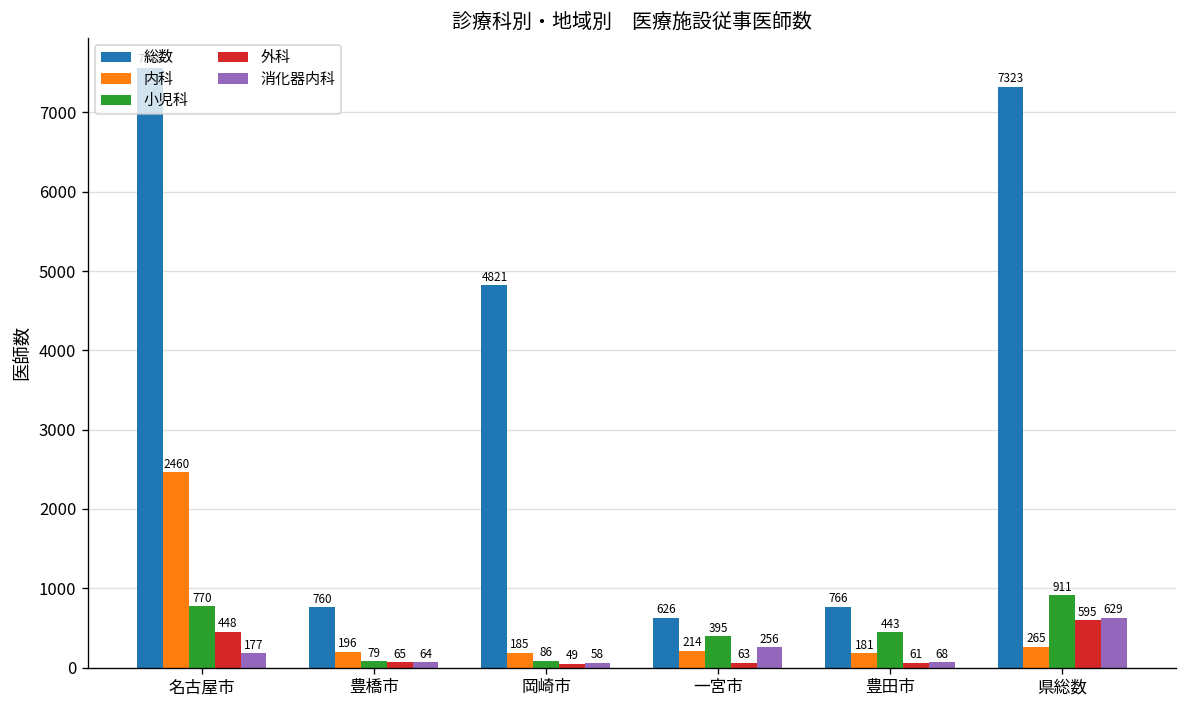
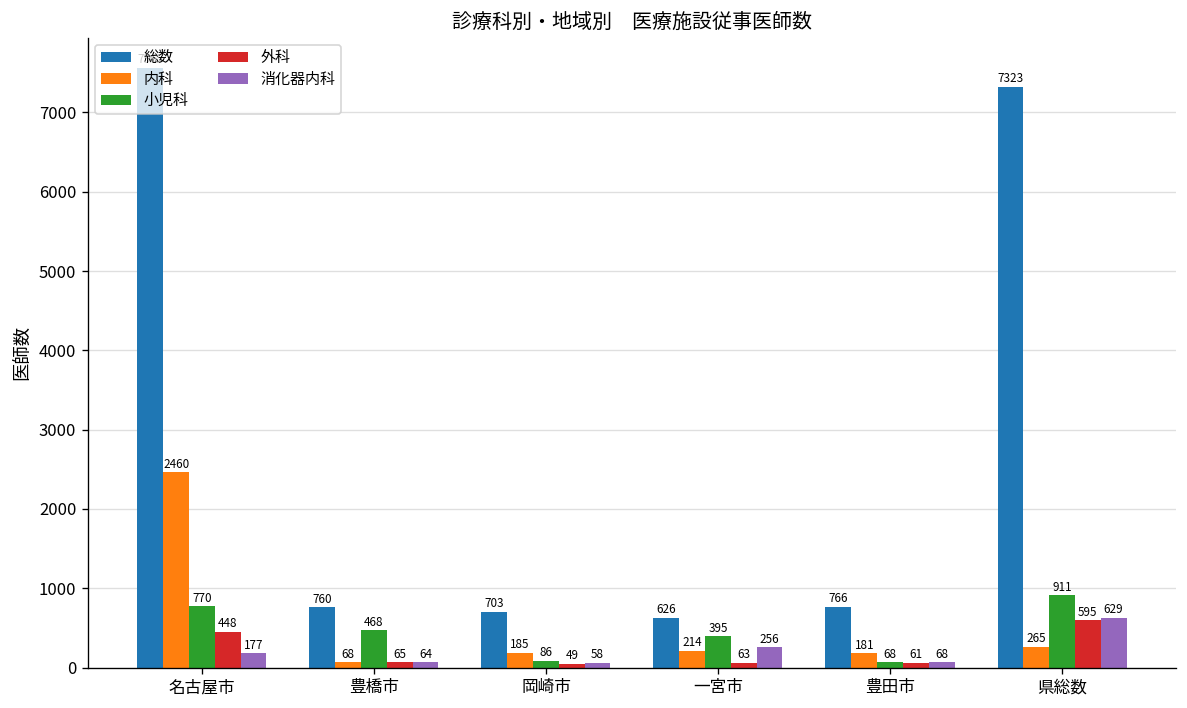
  {
    "総数": {
      "豊橋市": 760,
-     "岡崎市": 4821,
+     "岡崎市": 703,
      "一宮市": 626,
      "豊田市": 766,
      "県総数": 7323
    },
    "内科": {
      "名古屋市": 2460,
-     "豊橋市": 196,
+     "豊橋市": 68,
      "岡崎市": 185,
      "一宮市": 214,
      "豊田市": 181,
      "県総数": 265
    },
    "小児科": {
      "名古屋市": 770,
-     "豊橋市": 79,
+     "豊橋市": 468,
      "岡崎市": 86,
      "一宮市": 395,
-     "豊田市": 443,
+     "豊田市": 68,
      "県総数": 911
    },
    "外科": {
      "名古屋市": 448,
      "豊橋市": 65,
      "岡崎市": 49,
      "一宮市": 63,
      "豊田市": 61,
      "県総数": 595
    },
    "消化器内科": {
      "名古屋市": 177,
      "豊橋市": 64,
      "岡崎市": 58,
      "一宮市": 256,
      "豊田市": 68,
      "県総数": 629
    }
  }
